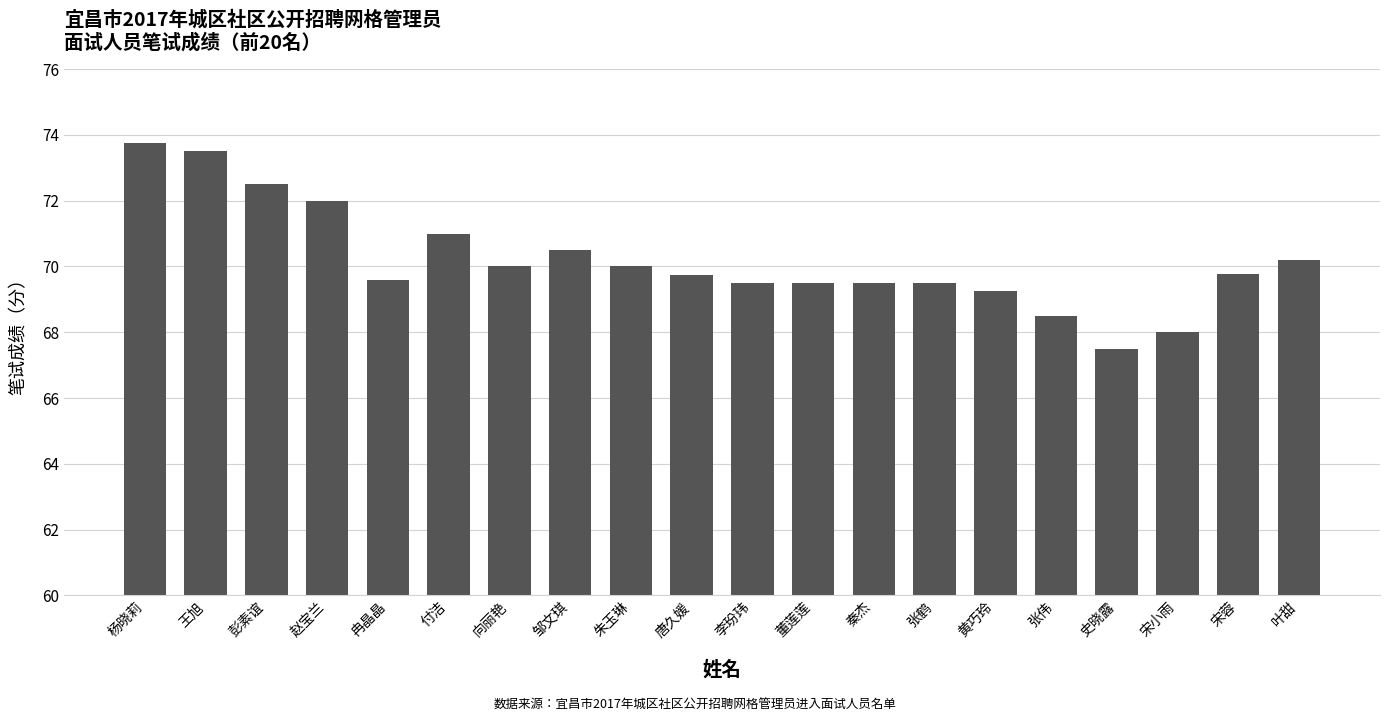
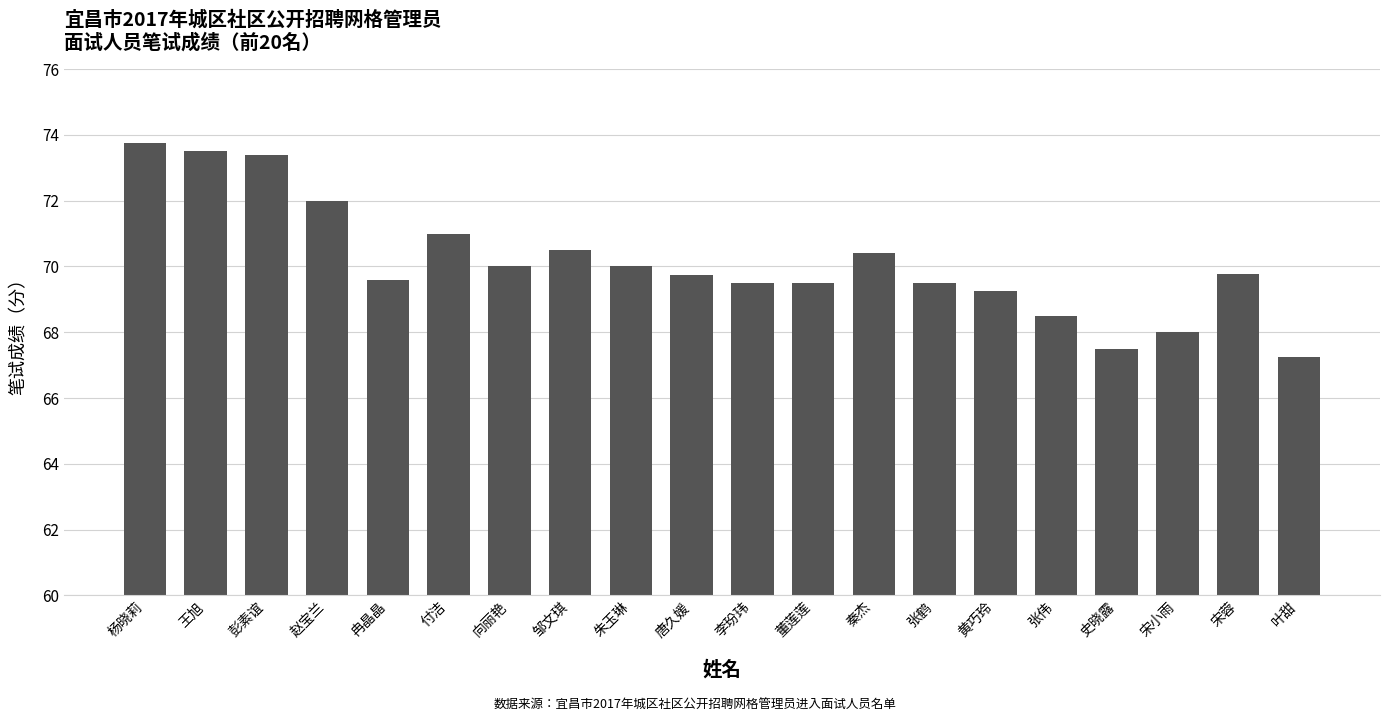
  {
    "杨晓莉": 73.8,
    "王旭": 73.5,
-   "彭素谊": 72.5,
+   "彭素谊": 73.4,
    "赵宝兰": 72.0,
    "冉晶晶": 69.6,
    "付洁": 71.0,
    "向丽艳": 70.0,
    "邹文琪": 70.5,
    "朱玉琳": 70.0,
    "唐久媛": 69.8,
    "李玢玮": 69.5,
    "董莲莲": 69.5,
-   "秦杰": 69.5,
+   "秦杰": 70.4,
    "张鹤": 69.5,
    "黄巧玲": 69.3,
    "张伟": 68.5,
    "史晓露": 67.5,
    "宋小雨": 68.0,
    "宋蓉": 69.8,
-   "叶甜": 70.2
+   "叶甜": 67.3
  }
